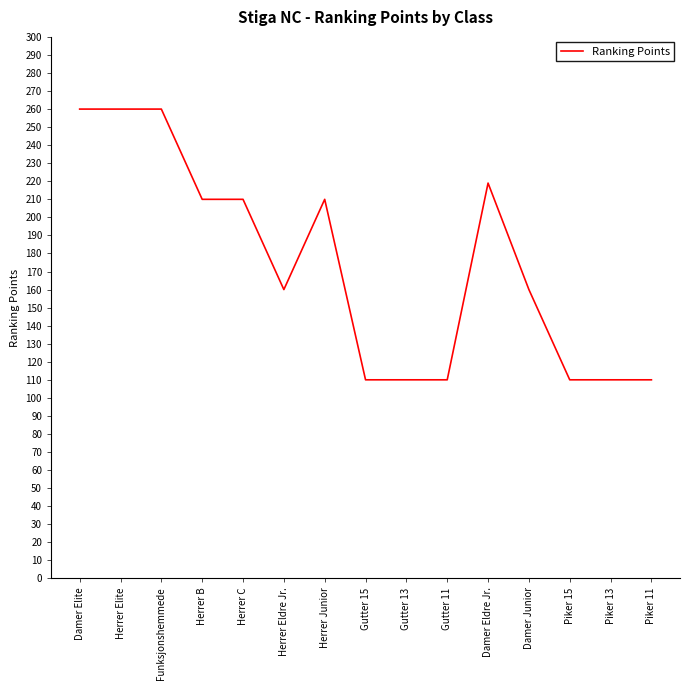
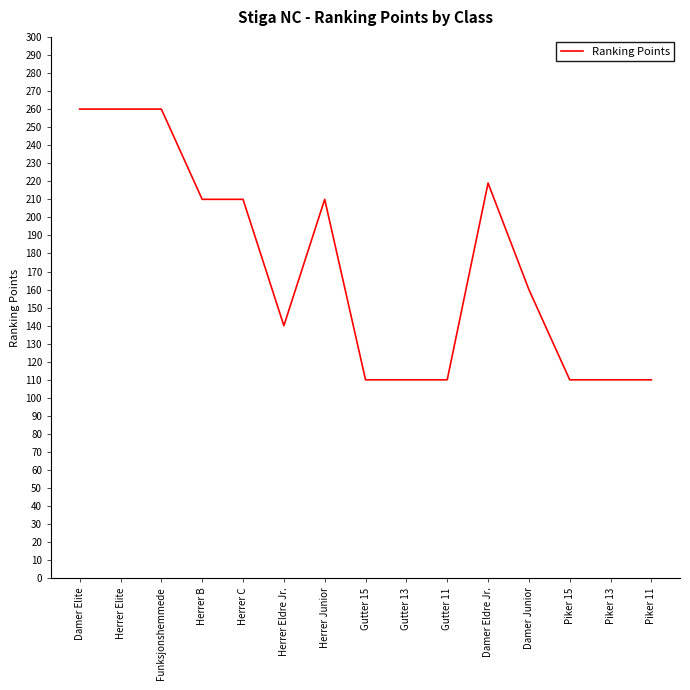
  {
    "Damer Elite": 260,
    "Herrer Elite": 260,
    "Funksjonshemmede": 260,
    "Herrer B": 210,
    "Herrer C": 210,
-   "Herrer Eldre Jr.": 160,
+   "Herrer Eldre Jr.": 140,
    "Herrer Junior": 210,
    "Gutter 15": 110,
    "Gutter 13": 110,
    "Gutter 11": 110,
    "Damer Eldre Jr.": 219,
    "Damer Junior": 160,
    "Piker 15": 110,
    "Piker 13": 110,
    "Piker 11": 110
  }
